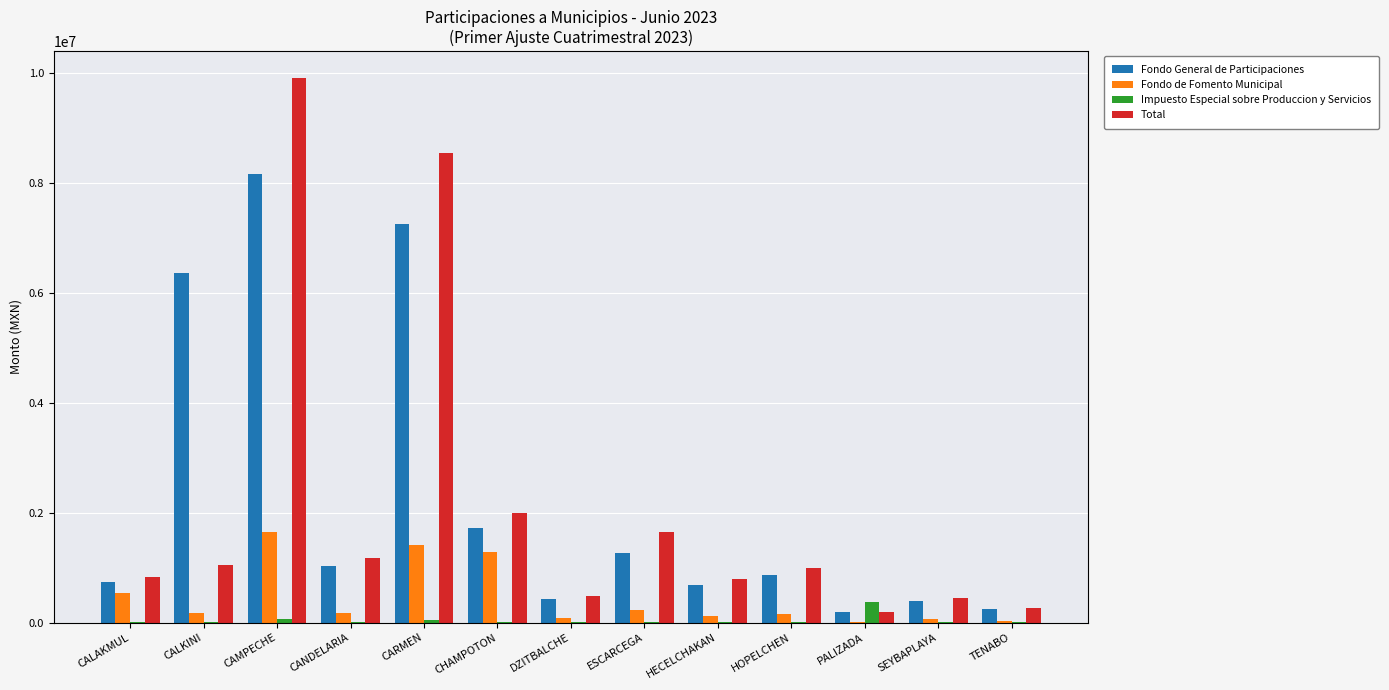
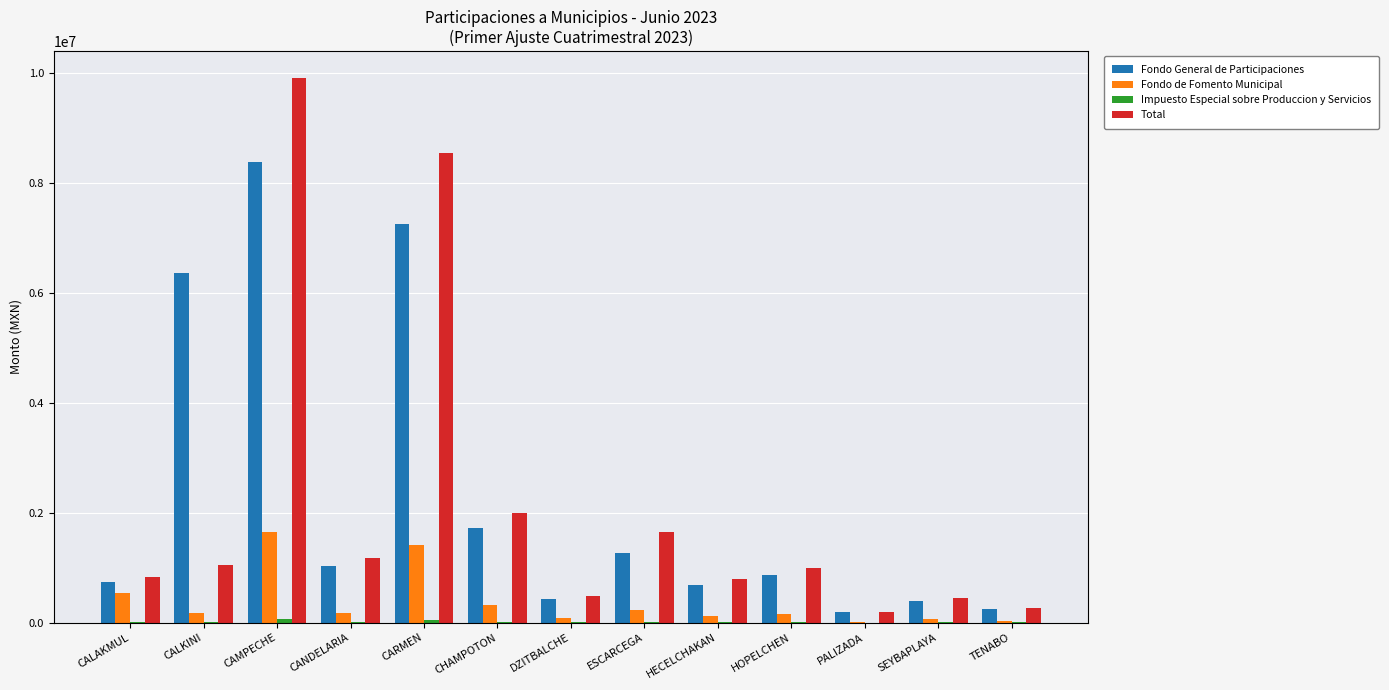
  {
    "Fondo General de Participaciones": {
      "CALAKMUL": 700000,
      "CALKINI": 6400000,
-     "CAMPECHE": 8200000,
+     "CAMPECHE": 8400000,
      "CANDELARIA": 1000000,
      "CARMEN": 7300000,
      "CHAMPOTON": 1700000,
      "DZITBALCHE": 400000,
      "ESCARCEGA": 1300000,
      "HECELCHAKAN": 700000,
      "HOPELCHEN": 900000,
      "PALIZADA": 200000,
      "SEYBAPLAYA": 400000,
      "TENABO": 200000
    },
    "Fondo de Fomento Municipal": {
      "CALAKMUL": 500000,
      "CALKINI": 200000,
      "CAMPECHE": 1700000,
      "CANDELARIA": 200000,
      "CARMEN": 1400000,
-     "CHAMPOTON": 1300000,
+     "CHAMPOTON": 300000,
      "DZITBALCHE": 100000,
      "ESCARCEGA": 200000,
      "HECELCHAKAN": 100000,
      "HOPELCHEN": 100000,
      "SEYBAPLAYA": 100000
    },
    "Impuesto Especial sobre Produccion y Servicios": {
      "CAMPECHE": 100000,
      "CARMEN": 100000,
-     "PALIZADA": 400000
+     "PALIZADA": 0
    },
    "Total": {
      "CALAKMUL": 800000,
      "CALKINI": 1100000,
      "CAMPECHE": 9900000,
      "CANDELARIA": 1200000,
      "CARMEN": 8500000,
      "CHAMPOTON": 2000000,
      "DZITBALCHE": 500000,
      "ESCARCEGA": 1600000,
      "HECELCHAKAN": 800000,
      "HOPELCHEN": 1000000,
      "PALIZADA": 200000,
      "SEYBAPLAYA": 400000,
      "TENABO": 300000
    }
  }
